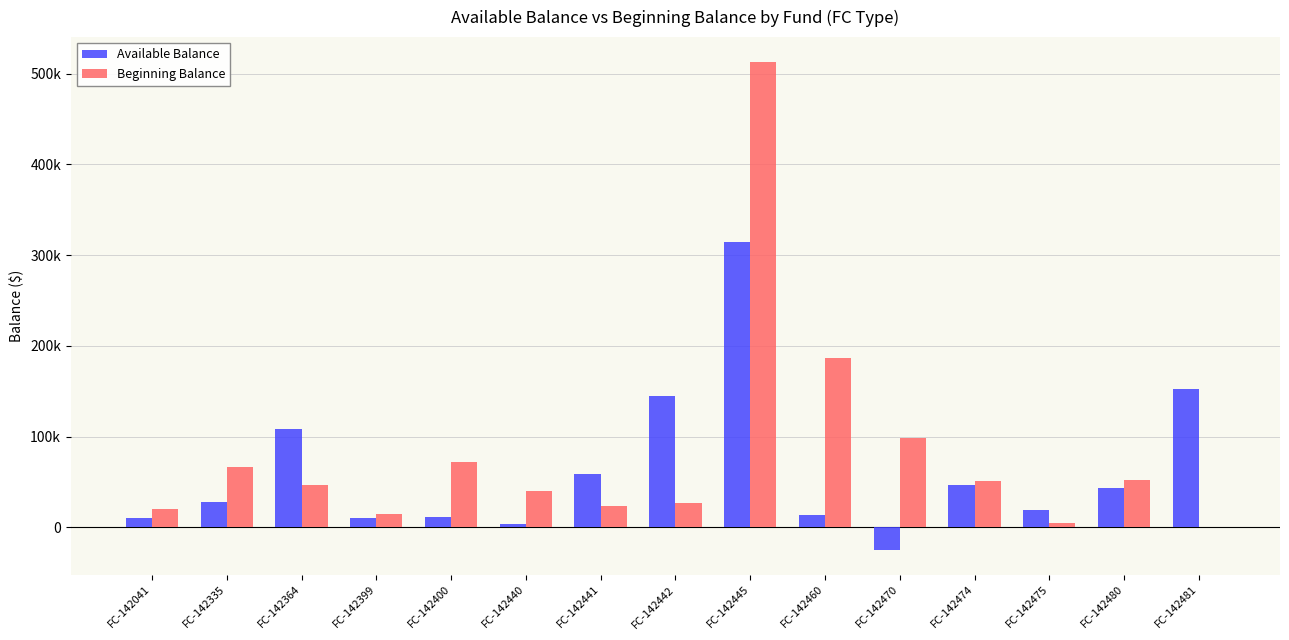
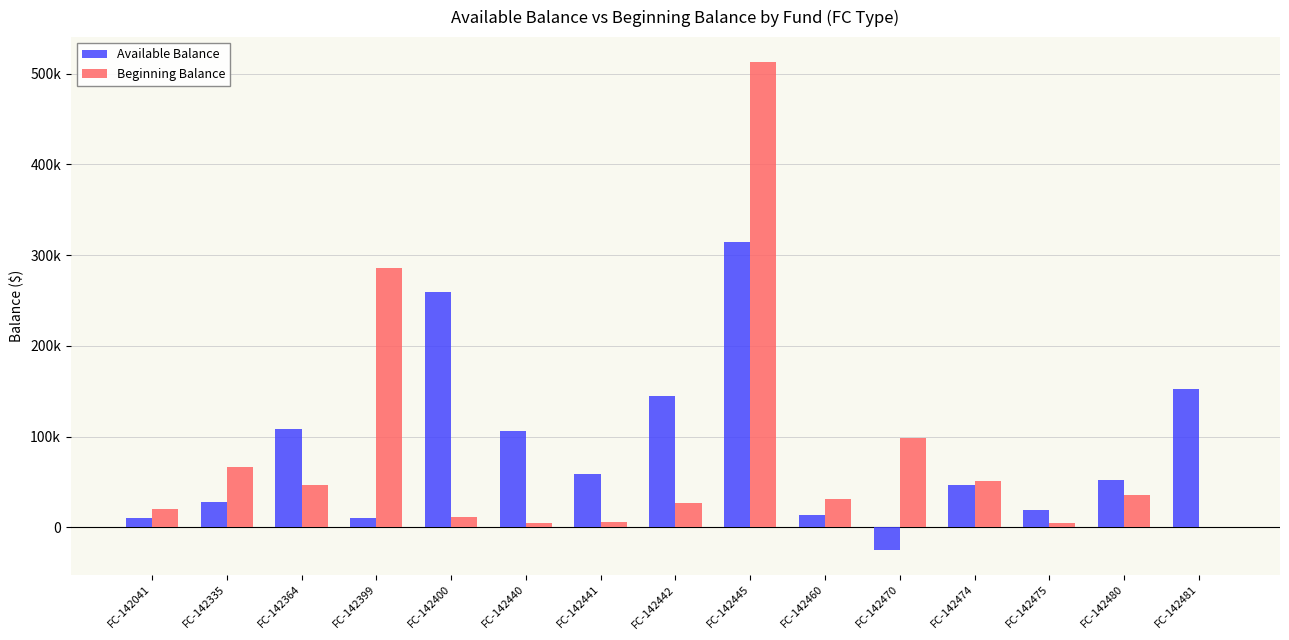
  {
    "Available Balance": {
      "FC-142041": 10000,
      "FC-142335": 30000,
      "FC-142364": 110000,
      "FC-142399": 10000,
-     "FC-142400": 10000,
-     "FC-142440": 0,
+     "FC-142400": 260000,
+     "FC-142440": 110000,
      "FC-142441": 60000,
      "FC-142442": 140000,
      "FC-142445": 310000,
      "FC-142460": 10000,
      "FC-142470": -30000,
      "FC-142474": 50000,
      "FC-142475": 20000,
-     "FC-142480": 40000,
+     "FC-142480": 50000,
      "FC-142481": 150000
    },
    "Beginning Balance": {
      "FC-142041": 20000,
      "FC-142335": 70000,
      "FC-142364": 50000,
-     "FC-142399": 10000,
-     "FC-142400": 70000,
-     "FC-142440": 40000,
-     "FC-142441": 20000,
+     "FC-142399": 290000,
+     "FC-142400": 10000,
+     "FC-142440": 10000,
+     "FC-142441": 10000,
      "FC-142442": 30000,
      "FC-142445": 510000,
-     "FC-142460": 190000,
+     "FC-142460": 30000,
      "FC-142470": 100000,
      "FC-142474": 50000,
      "FC-142475": 0,
-     "FC-142480": 50000,
+     "FC-142480": 40000,
      "FC-142481": 0
    }
  }
